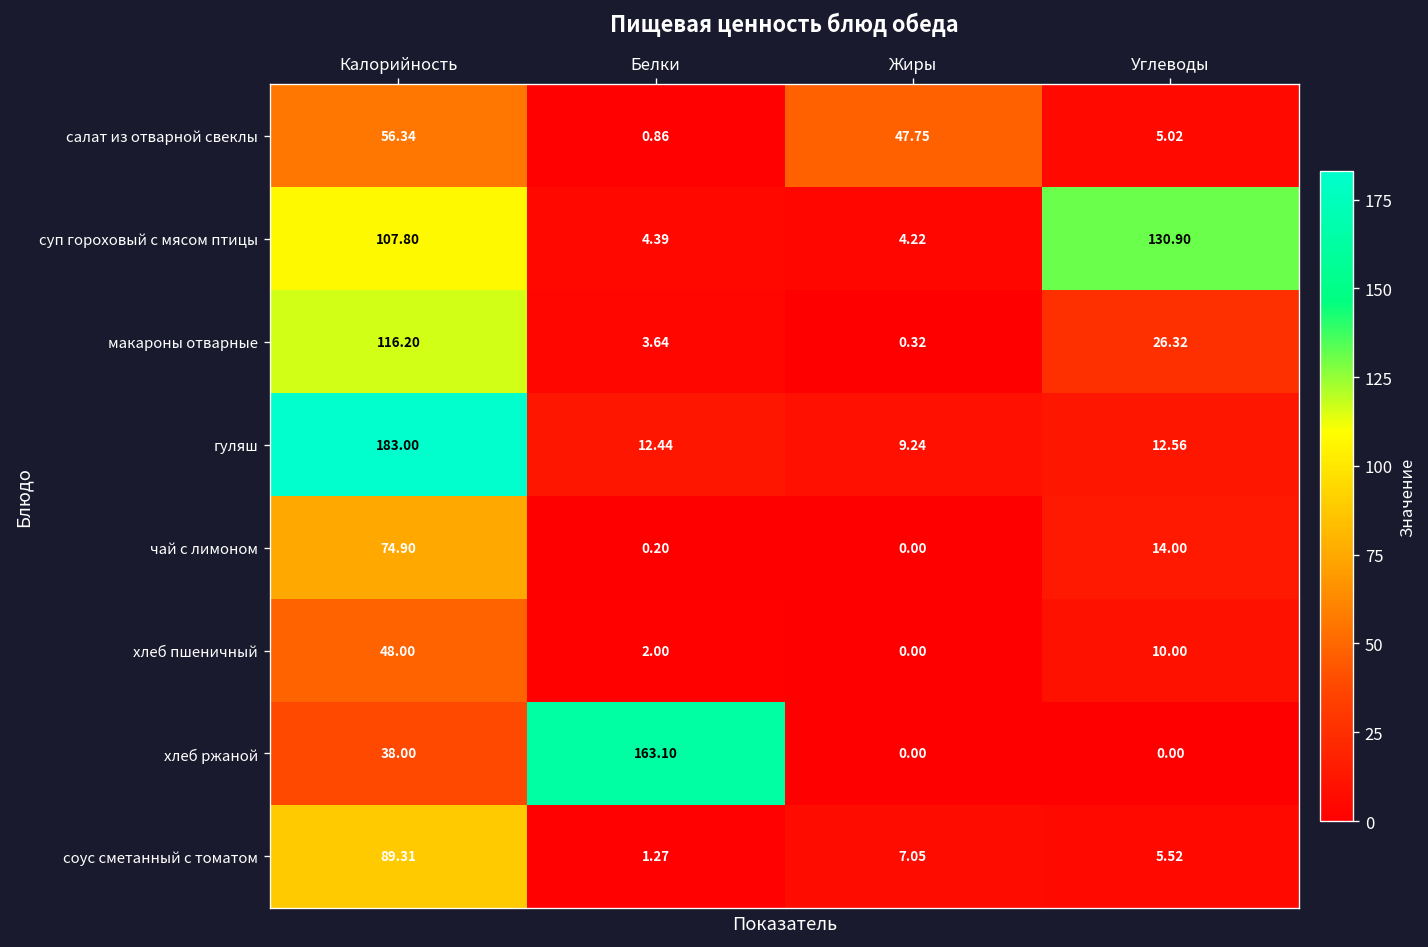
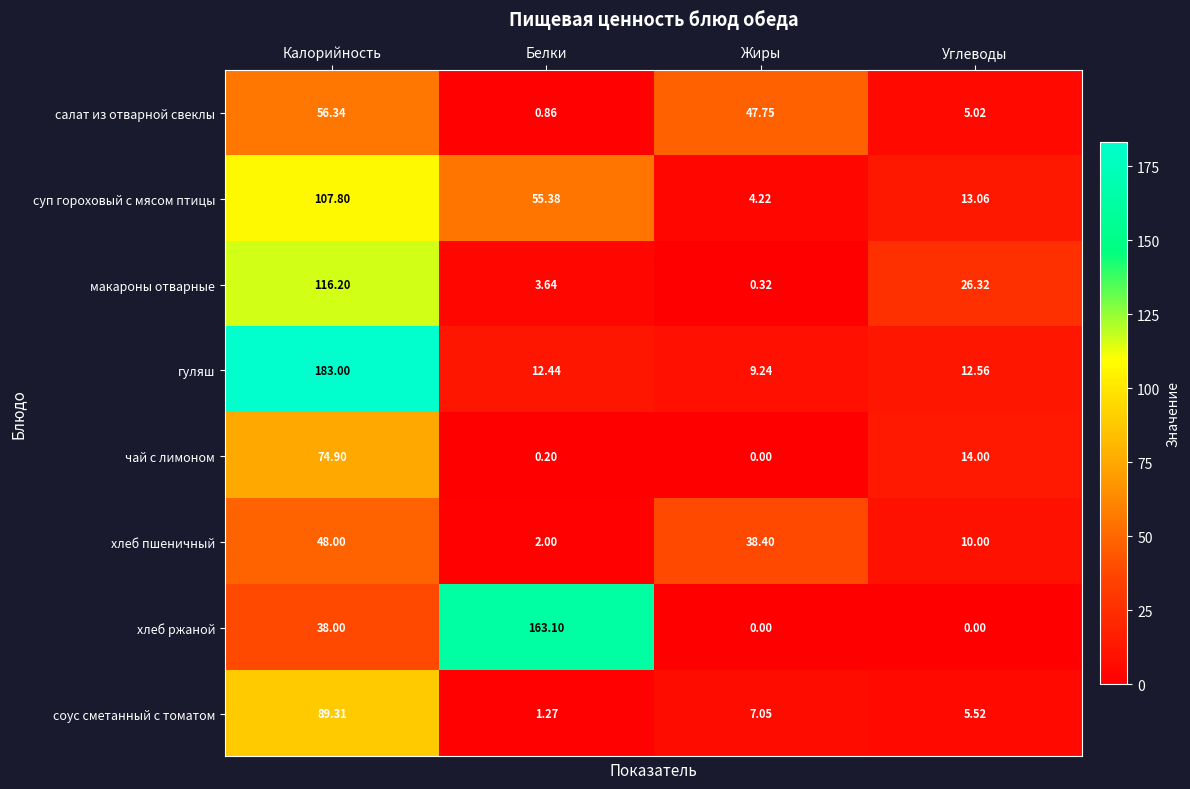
  {
    "салат из отварной свеклы": {
      "Калорийность": 56.34,
      "Белки": 0.86,
      "Жиры": 47.75,
      "Углеводы": 5.02
    },
    "суп гороховый с мясом птицы": {
      "Калорийность": 107.80,
-     "Белки": 4.39,
+     "Белки": 55.38,
      "Жиры": 4.22,
-     "Углеводы": 130.90
+     "Углеводы": 13.06
    },
    "макароны отварные": {
      "Калорийность": 116.20,
      "Белки": 3.64,
      "Жиры": 0.32,
      "Углеводы": 26.32
    },
    "гуляш": {
      "Калорийность": 183.00,
      "Белки": 12.44,
      "Жиры": 9.24,
      "Углеводы": 12.56
    },
    "чай с лимоном": {
      "Калорийность": 74.90,
      "Белки": 0.20,
      "Жиры": 0.00,
      "Углеводы": 14.00
    },
    "хлеб пшеничный": {
      "Калорийность": 48.00,
      "Белки": 2.00,
-     "Жиры": 0.00,
+     "Жиры": 38.40,
      "Углеводы": 10.00
    },
    "хлеб ржаной": {
      "Калорийность": 38.00,
      "Белки": 163.10,
      "Жиры": 0.00,
      "Углеводы": 0.00
    },
    "соус сметанный с томатом": {
      "Калорийность": 89.31,
      "Белки": 1.27,
      "Жиры": 7.05,
      "Углеводы": 5.52
    }
  }
